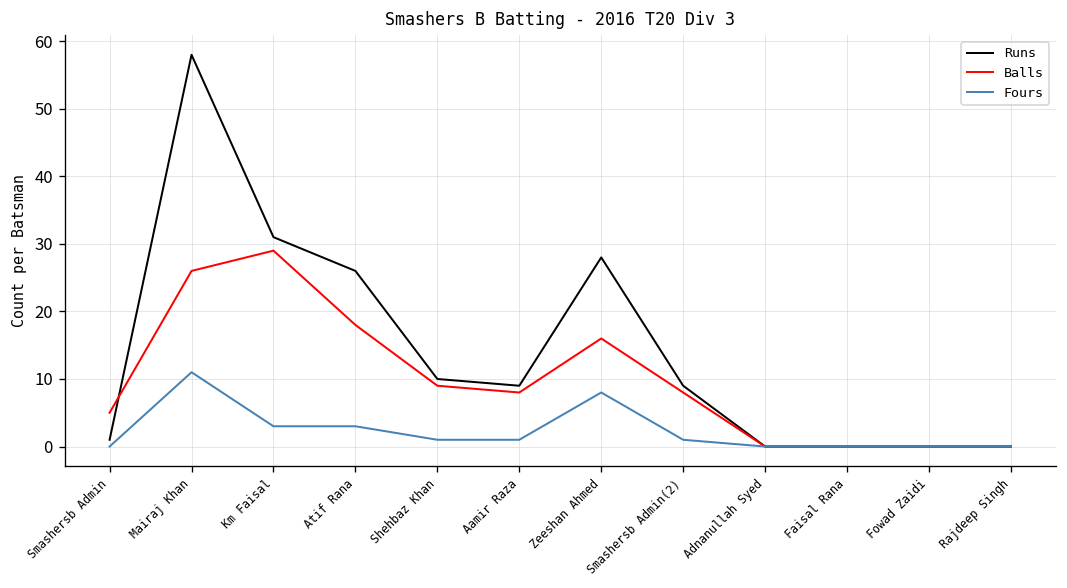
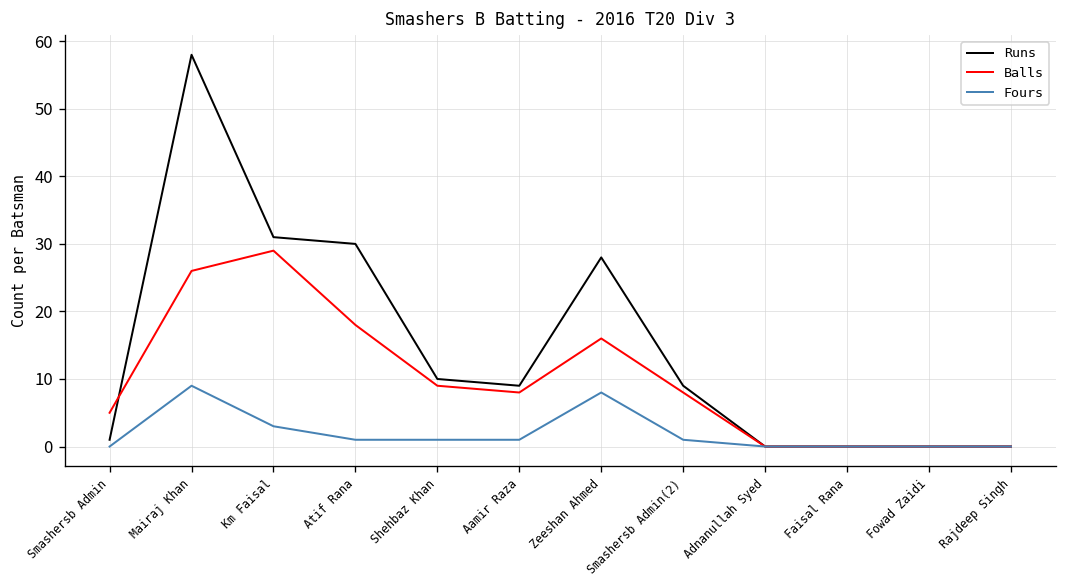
  {
    "Runs": {
      "Smashersb Admin": 1,
      "Mairaj Khan": 58,
      "Km Faisal": 31,
-     "Atif Rana": 26,
+     "Atif Rana": 30,
      "Shehbaz Khan": 10,
      "Aamir Raza": 9,
      "Zeeshan Ahmed": 28,
      "Smashersb Admin(2)": 9
    },
    "Balls": {
      "Smashersb Admin": 5,
      "Mairaj Khan": 26,
      "Km Faisal": 29,
      "Atif Rana": 18,
      "Shehbaz Khan": 9,
      "Aamir Raza": 8,
      "Zeeshan Ahmed": 16,
      "Smashersb Admin(2)": 8
    },
    "Fours": {
      "Smashersb Admin": 0,
-     "Mairaj Khan": 11,
+     "Mairaj Khan": 9,
      "Km Faisal": 3,
-     "Atif Rana": 3,
+     "Atif Rana": 1,
      "Shehbaz Khan": 1,
      "Aamir Raza": 1,
      "Zeeshan Ahmed": 8,
      "Smashersb Admin(2)": 1
    }
  }
